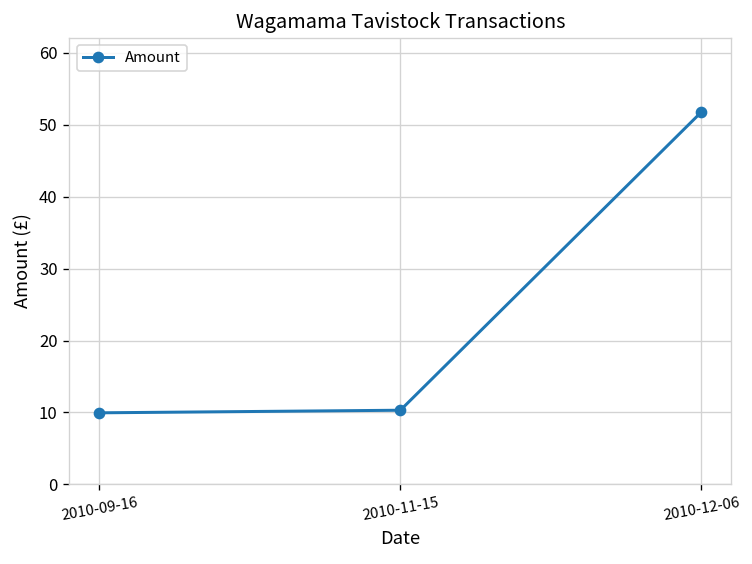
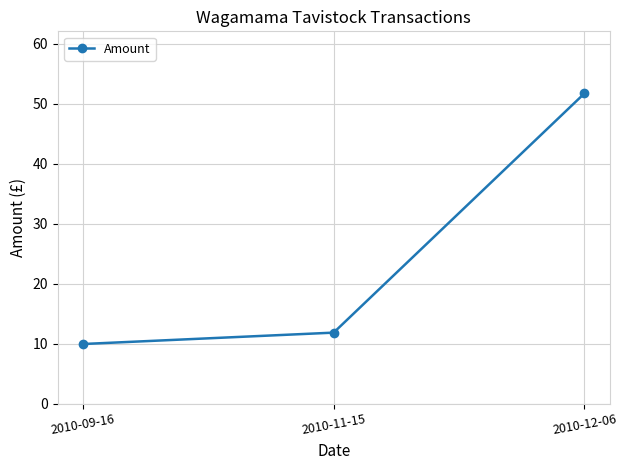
  {
    "2010-09-16": 10,
-   "2010-11-15": 10,
+   "2010-11-15": 12,
    "2010-12-06": 52
  }
